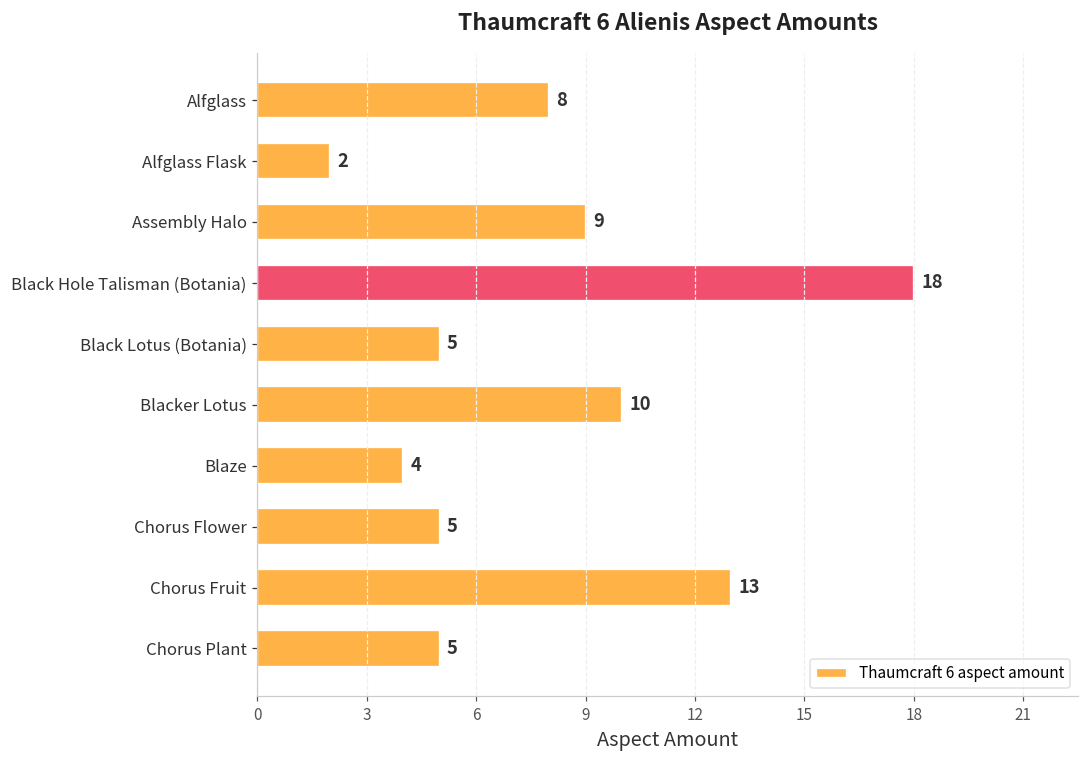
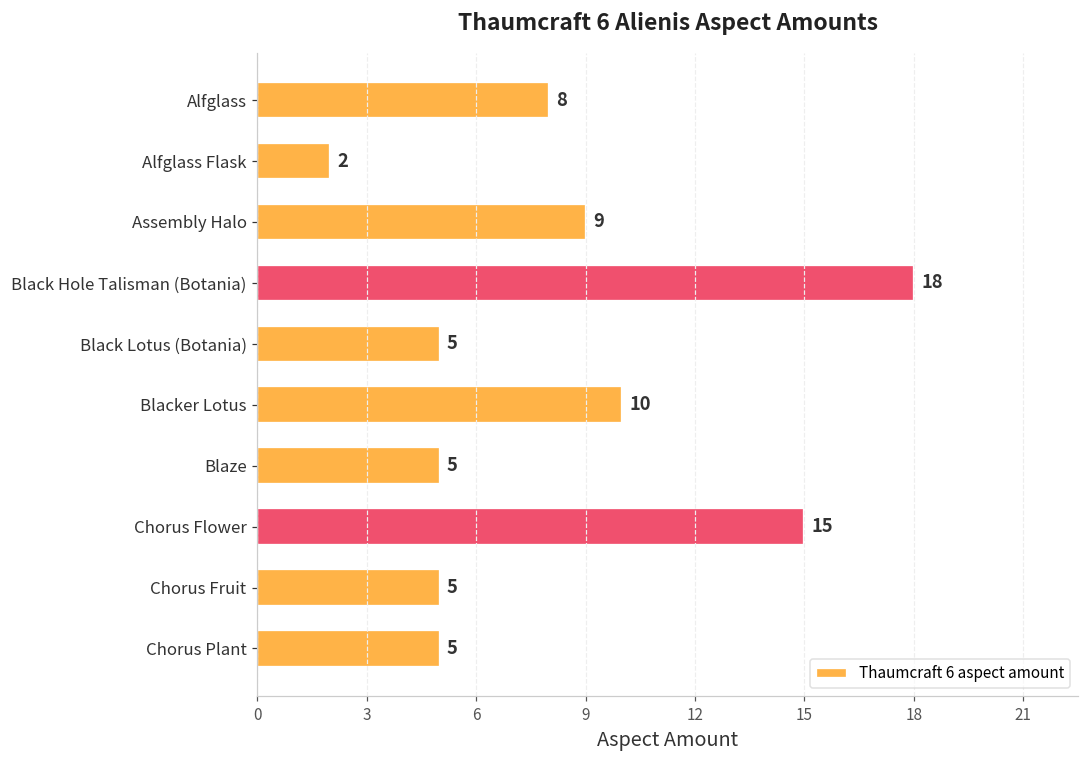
  {
    "Alfglass": 8,
    "Alfglass Flask": 2,
    "Assembly Halo": 9,
    "Black Hole Talisman (Botania)": 18,
    "Black Lotus (Botania)": 5,
    "Blacker Lotus": 10,
-   "Blaze": 4,
-   "Chorus Flower": 5,
-   "Chorus Fruit": 13,
+   "Blaze": 5,
+   "Chorus Flower": 15,
+   "Chorus Fruit": 5,
    "Chorus Plant": 5
  }
